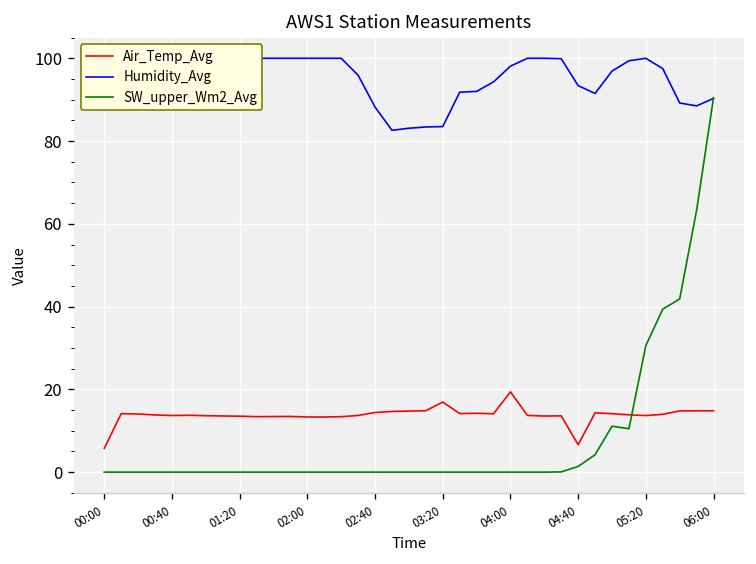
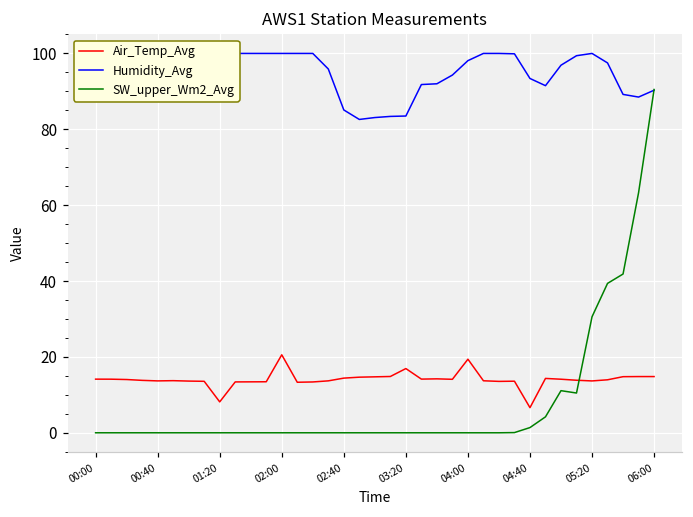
  {
    "Air_Temp_Avg": {
-     "00:00": 6,
+     "00:00": 14,
      "00:40": 14,
-     "01:20": 14,
-     "02:00": 13,
+     "01:20": 8,
+     "02:00": 21,
      "02:40": 14,
      "03:20": 17,
      "04:00": 19,
      "04:40": 7,
      "05:20": 14,
      "06:00": 15
    },
    "Humidity_Avg": {
      "02:00": 100,
-     "02:40": 88,
+     "02:40": 85,
      "03:20": 84,
      "04:00": 98,
      "04:40": 93,
      "05:20": 100
    },
    "SW_upper_Wm2_Avg": {
      "00:00": 0,
      "00:40": 0,
      "01:20": 0,
      "02:00": 0,
      "02:40": 0,
      "03:20": 0,
      "04:00": 0,
      "04:40": 1,
      "05:20": 31
    }
  }
